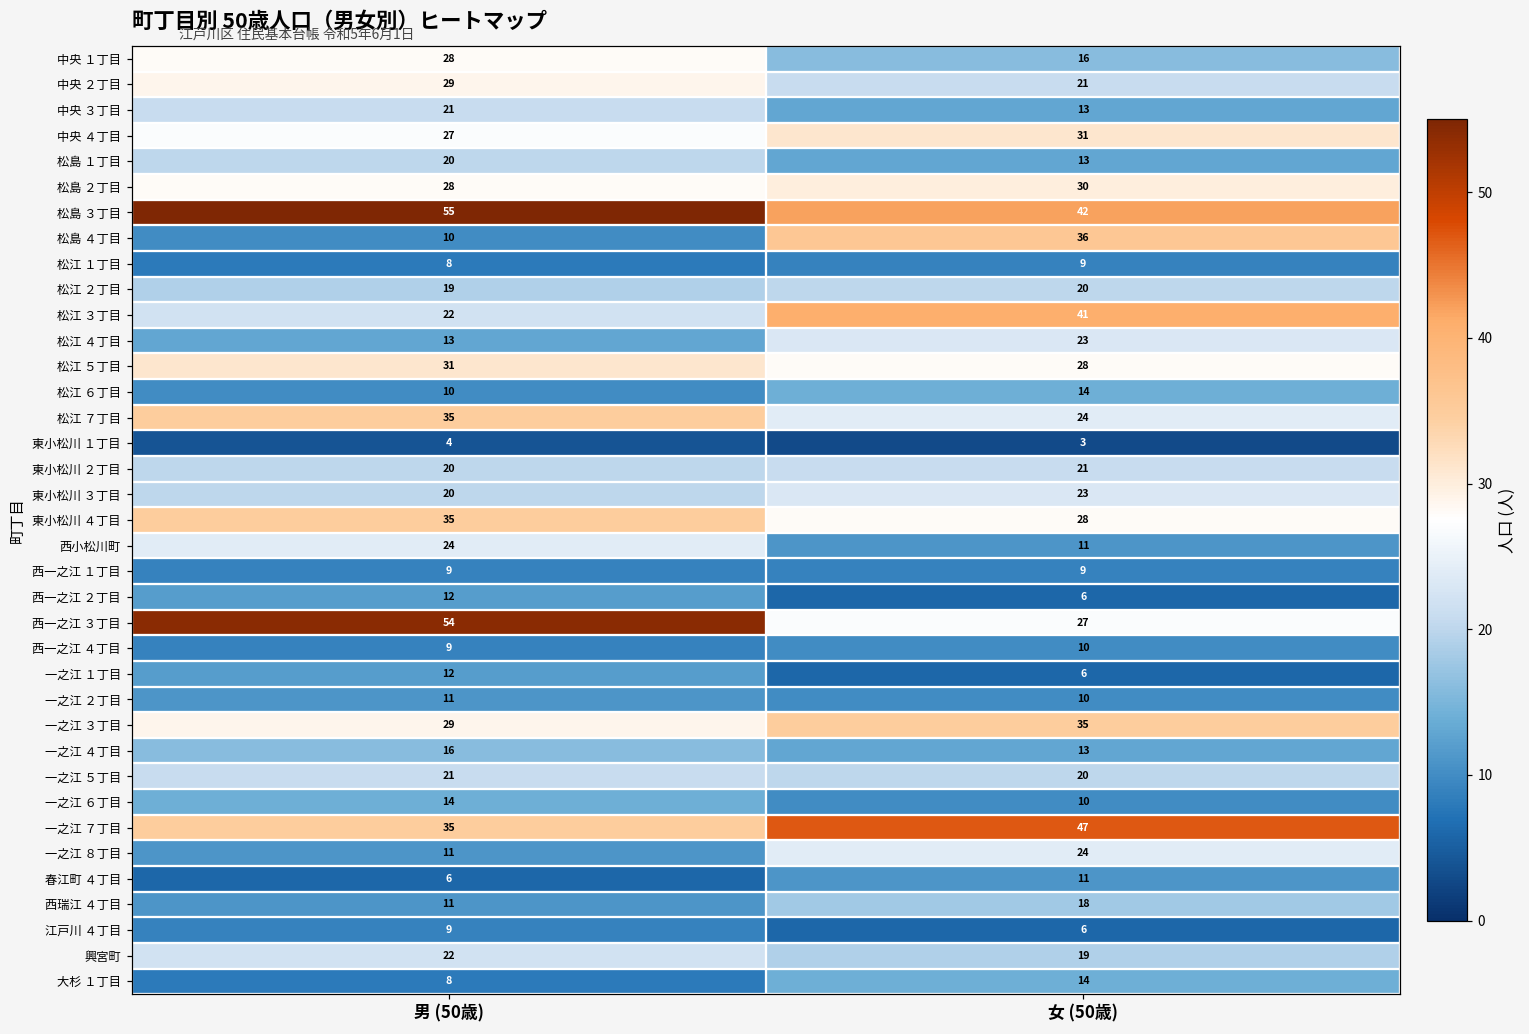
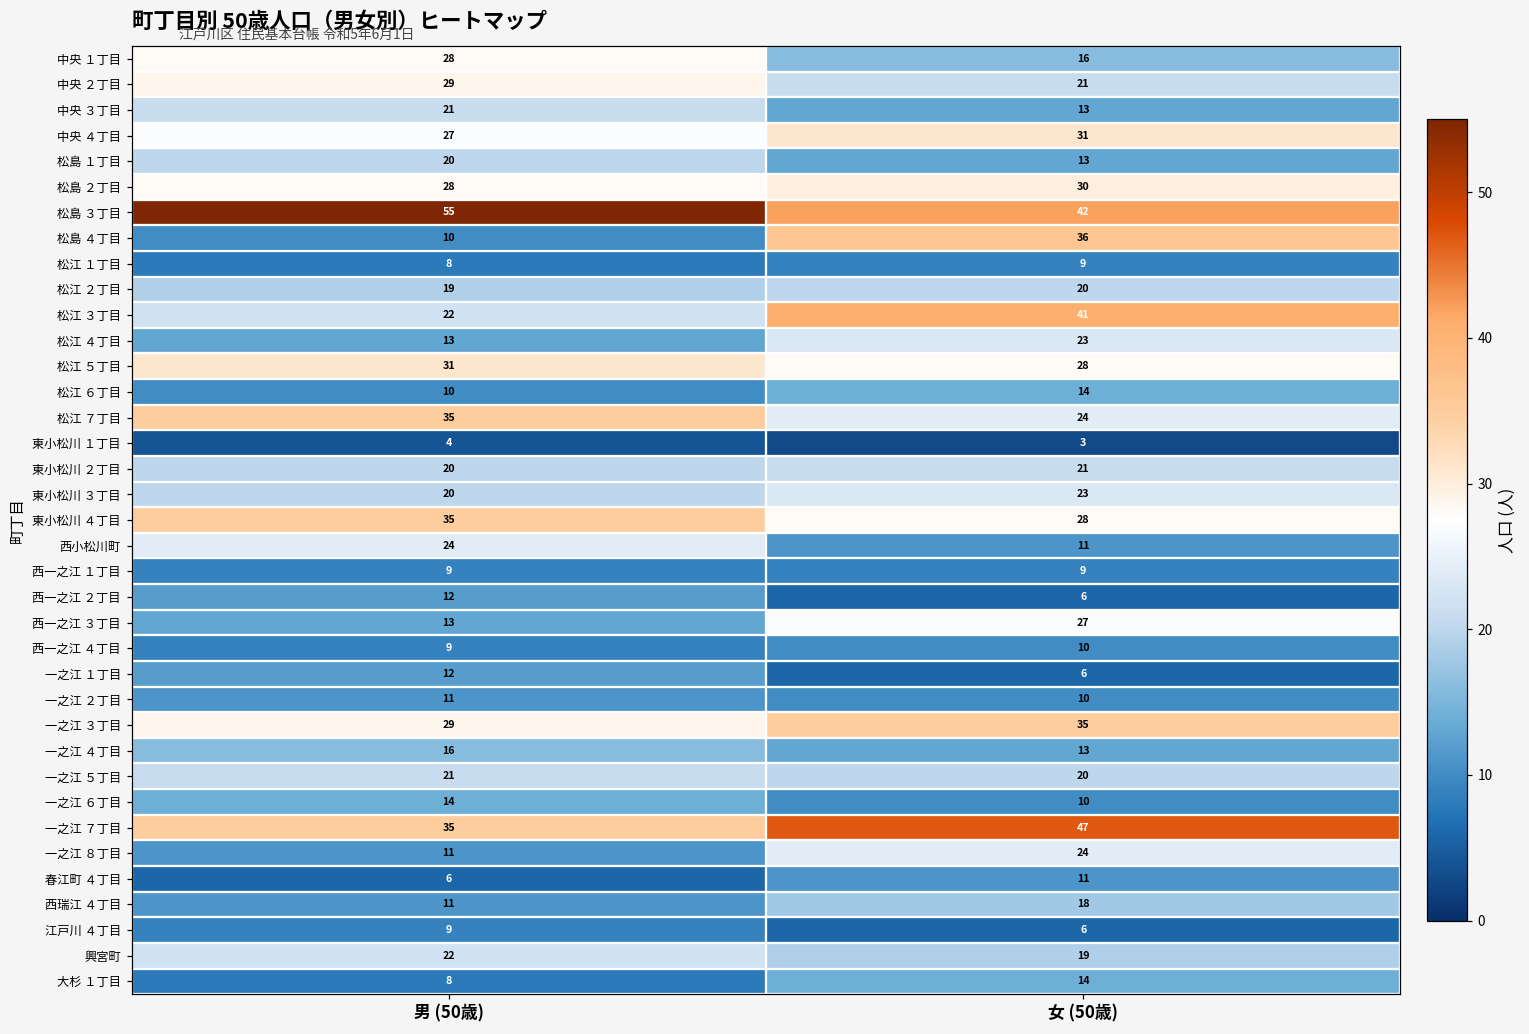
  {
    "中央 １丁目": {
      "男 (50歳)": 28,
      "女 (50歳)": 16
    },
    "中央 ２丁目": {
      "男 (50歳)": 29,
      "女 (50歳)": 21
    },
    "中央 ３丁目": {
      "男 (50歳)": 21,
      "女 (50歳)": 13
    },
    "中央 ４丁目": {
      "男 (50歳)": 27,
      "女 (50歳)": 31
    },
    "松島 １丁目": {
      "男 (50歳)": 20,
      "女 (50歳)": 13
    },
    "松島 ２丁目": {
      "男 (50歳)": 28,
      "女 (50歳)": 30
    },
    "松島 ３丁目": {
      "男 (50歳)": 55,
      "女 (50歳)": 42
    },
    "松島 ４丁目": {
      "男 (50歳)": 10,
      "女 (50歳)": 36
    },
    "松江 １丁目": {
      "男 (50歳)": 8,
      "女 (50歳)": 9
    },
    "松江 ２丁目": {
      "男 (50歳)": 19,
      "女 (50歳)": 20
    },
    "松江 ３丁目": {
      "男 (50歳)": 22,
      "女 (50歳)": 41
    },
    "松江 ４丁目": {
      "男 (50歳)": 13,
      "女 (50歳)": 23
    },
    "松江 ５丁目": {
      "男 (50歳)": 31,
      "女 (50歳)": 28
    },
    "松江 ６丁目": {
      "男 (50歳)": 10,
      "女 (50歳)": 14
    },
    "松江 ７丁目": {
      "男 (50歳)": 35,
      "女 (50歳)": 24
    },
    "東小松川 １丁目": {
      "男 (50歳)": 4,
      "女 (50歳)": 3
    },
    "東小松川 ２丁目": {
      "男 (50歳)": 20,
      "女 (50歳)": 21
    },
    "東小松川 ３丁目": {
      "男 (50歳)": 20,
      "女 (50歳)": 23
    },
    "東小松川 ４丁目": {
      "男 (50歳)": 35,
      "女 (50歳)": 28
    },
    "西小松川町": {
      "男 (50歳)": 24,
      "女 (50歳)": 11
    },
    "西一之江 １丁目": {
      "男 (50歳)": 9,
      "女 (50歳)": 9
    },
    "西一之江 ２丁目": {
      "男 (50歳)": 12,
      "女 (50歳)": 6
    },
    "西一之江 ３丁目": {
-     "男 (50歳)": 54,
+     "男 (50歳)": 13,
      "女 (50歳)": 27
    },
    "西一之江 ４丁目": {
      "男 (50歳)": 9,
      "女 (50歳)": 10
    },
    "一之江 １丁目": {
      "男 (50歳)": 12,
      "女 (50歳)": 6
    },
    "一之江 ２丁目": {
      "男 (50歳)": 11,
      "女 (50歳)": 10
    },
    "一之江 ３丁目": {
      "男 (50歳)": 29,
      "女 (50歳)": 35
    },
    "一之江 ４丁目": {
      "男 (50歳)": 16,
      "女 (50歳)": 13
    },
    "一之江 ５丁目": {
      "男 (50歳)": 21,
      "女 (50歳)": 20
    },
    "一之江 ６丁目": {
      "男 (50歳)": 14,
      "女 (50歳)": 10
    },
    "一之江 ７丁目": {
      "男 (50歳)": 35,
      "女 (50歳)": 47
    },
    "一之江 ８丁目": {
      "男 (50歳)": 11,
      "女 (50歳)": 24
    },
    "春江町 ４丁目": {
      "男 (50歳)": 6,
      "女 (50歳)": 11
    },
    "西瑞江 ４丁目": {
      "男 (50歳)": 11,
      "女 (50歳)": 18
    },
    "江戸川 ４丁目": {
      "男 (50歳)": 9,
      "女 (50歳)": 6
    },
    "興宮町": {
      "男 (50歳)": 22,
      "女 (50歳)": 19
    },
    "大杉 １丁目": {
      "男 (50歳)": 8,
      "女 (50歳)": 14
    }
  }
